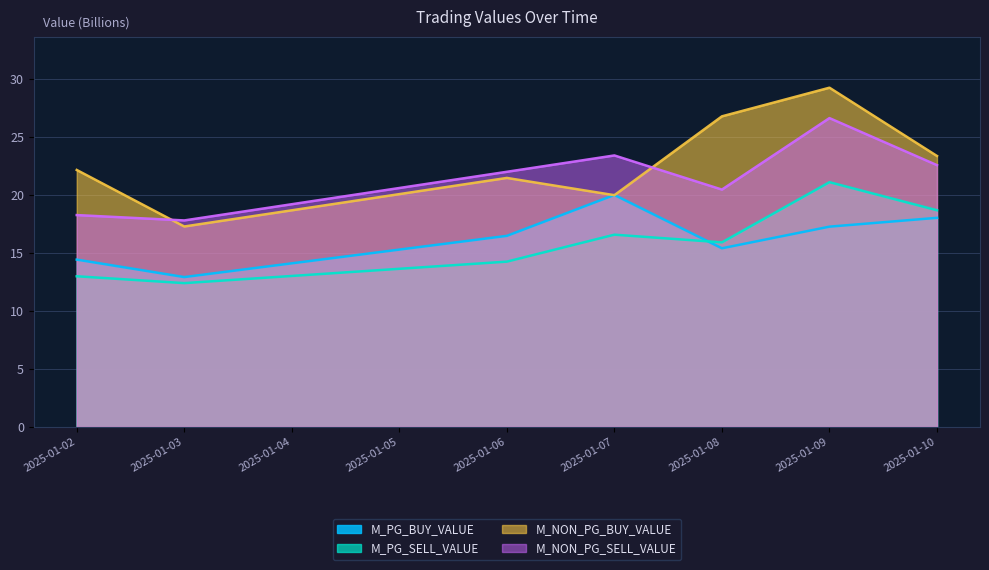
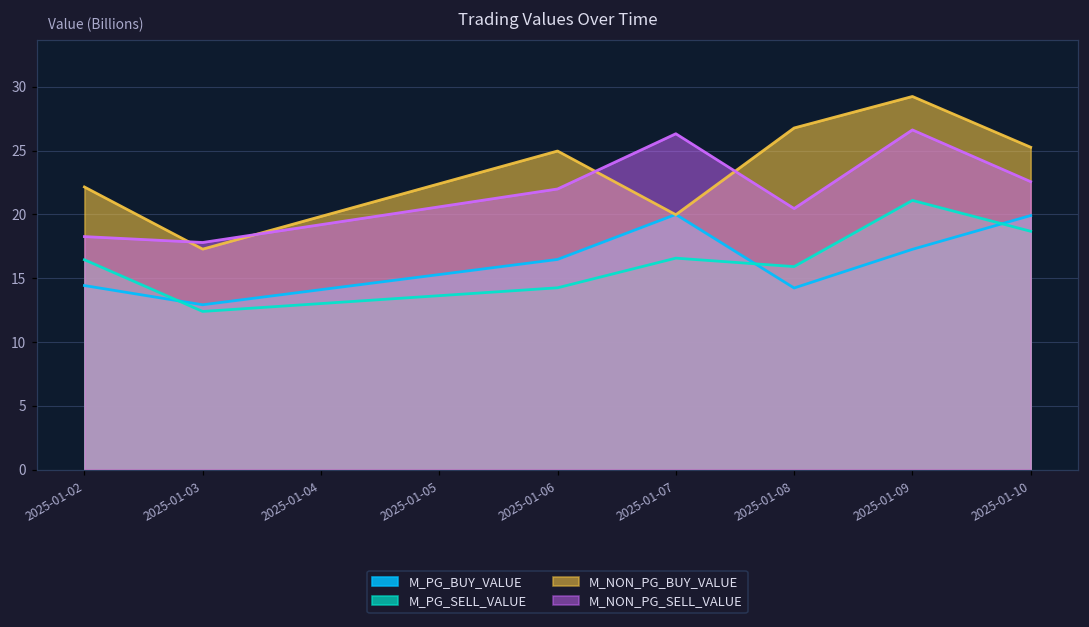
  {
    "M_PG_BUY_VALUE": {
      "2025-01-02": 14.4,
      "2025-01-03": 12.9,
      "2025-01-06": 16.5,
-     "2025-01-08": 15.4,
+     "2025-01-08": 14.2,
      "2025-01-09": 17.3,
-     "2025-01-10": 18.0
+     "2025-01-10": 19.9
    },
    "M_PG_SELL_VALUE": {
-     "2025-01-02": 13.0,
+     "2025-01-02": 16.4,
      "2025-01-03": 12.4,
      "2025-01-06": 14.2,
      "2025-01-07": 16.6,
      "2025-01-08": 15.9,
      "2025-01-09": 21.1,
      "2025-01-10": 18.7
    },
    "M_NON_PG_BUY_VALUE": {
      "2025-01-02": 22.2,
      "2025-01-03": 17.3,
-     "2025-01-06": 21.5,
+     "2025-01-06": 25.0,
      "2025-01-08": 26.8,
      "2025-01-09": 29.2,
-     "2025-01-10": 23.4
+     "2025-01-10": 25.3
    },
    "M_NON_PG_SELL_VALUE": {
      "2025-01-02": 18.3,
      "2025-01-03": 17.8,
      "2025-01-06": 22.0,
-     "2025-01-07": 23.4,
+     "2025-01-07": 26.3,
      "2025-01-08": 20.5,
      "2025-01-09": 26.6,
      "2025-01-10": 22.6
    }
  }
